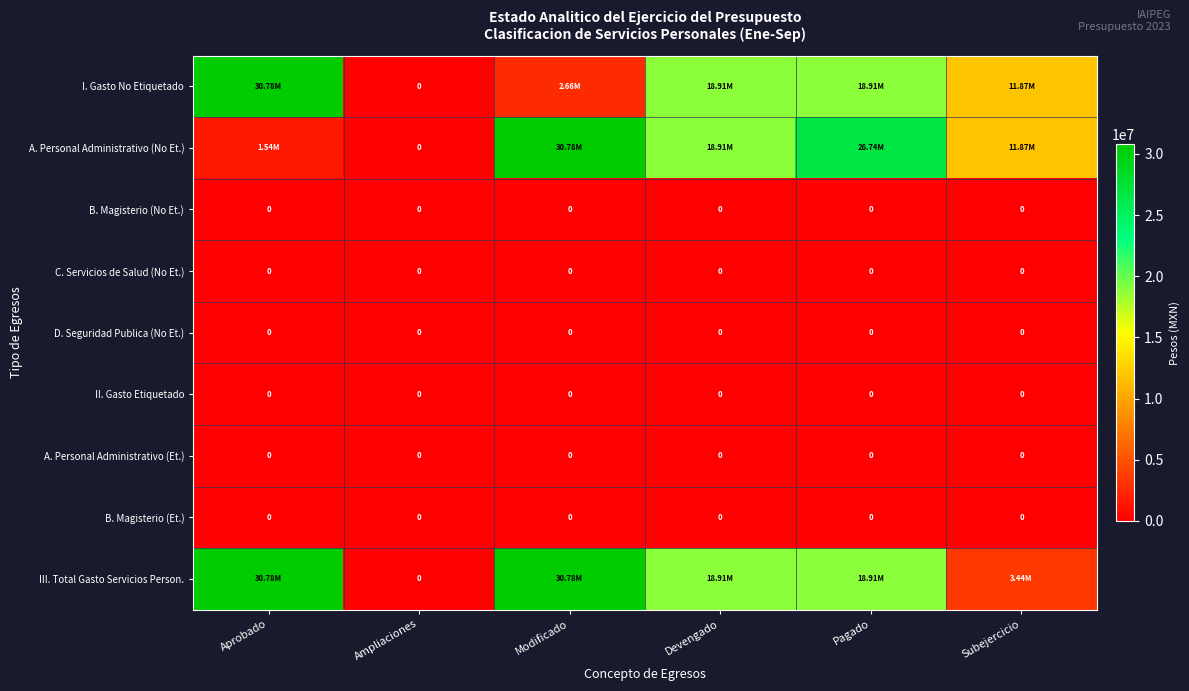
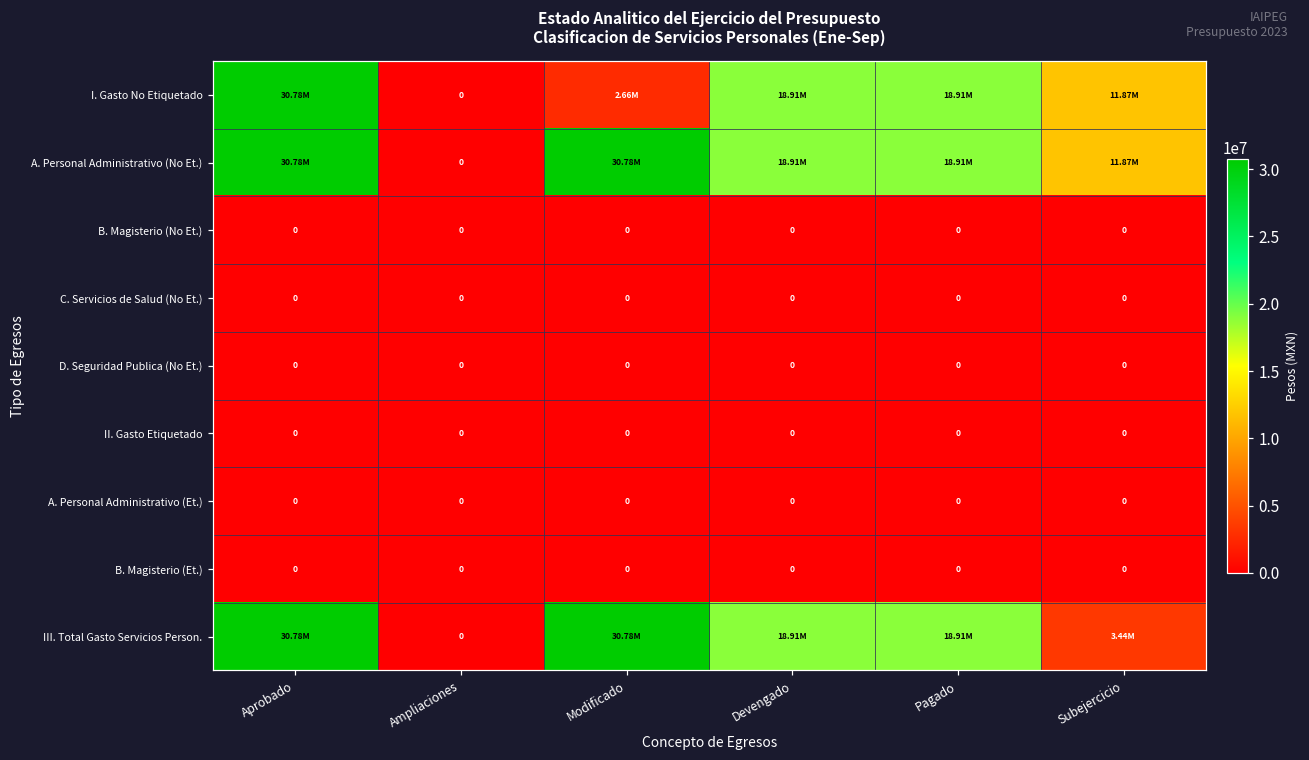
  {
    "I. Gasto No Etiquetado": {
      "Aprobado": "30.78M",
      "Ampliaciones": "0",
      "Modificado": "2.66M",
      "Devengado": "18.91M",
      "Pagado": "18.91M",
      "Subejercicio": "11.87M"
    },
    "A. Personal Administrativo (No Et.)": {
-     "Aprobado": "1.54M",
+     "Aprobado": "30.78M",
      "Ampliaciones": "0",
      "Modificado": "30.78M",
      "Devengado": "18.91M",
-     "Pagado": "26.74M",
+     "Pagado": "18.91M",
      "Subejercicio": "11.87M"
    },
    "B. Magisterio (No Et.)": {
      "Aprobado": "0",
      "Ampliaciones": "0",
      "Modificado": "0",
      "Devengado": "0",
      "Pagado": "0",
      "Subejercicio": "0"
    },
    "C. Servicios de Salud (No Et.)": {
      "Aprobado": "0",
      "Ampliaciones": "0",
      "Modificado": "0",
      "Devengado": "0",
      "Pagado": "0",
      "Subejercicio": "0"
    },
    "D. Seguridad Publica (No Et.)": {
      "Aprobado": "0",
      "Ampliaciones": "0",
      "Modificado": "0",
      "Devengado": "0",
      "Pagado": "0",
      "Subejercicio": "0"
    },
    "II. Gasto Etiquetado": {
      "Aprobado": "0",
      "Ampliaciones": "0",
      "Modificado": "0",
      "Devengado": "0",
      "Pagado": "0",
      "Subejercicio": "0"
    },
    "A. Personal Administrativo (Et.)": {
      "Aprobado": "0",
      "Ampliaciones": "0",
      "Modificado": "0",
      "Devengado": "0",
      "Pagado": "0",
      "Subejercicio": "0"
    },
    "B. Magisterio (Et.)": {
      "Aprobado": "0",
      "Ampliaciones": "0",
      "Modificado": "0",
      "Devengado": "0",
      "Pagado": "0",
      "Subejercicio": "0"
    },
    "III. Total Gasto Servicios Person.": {
      "Aprobado": "30.78M",
      "Ampliaciones": "0",
      "Modificado": "30.78M",
      "Devengado": "18.91M",
      "Pagado": "18.91M",
      "Subejercicio": "3.44M"
    }
  }
